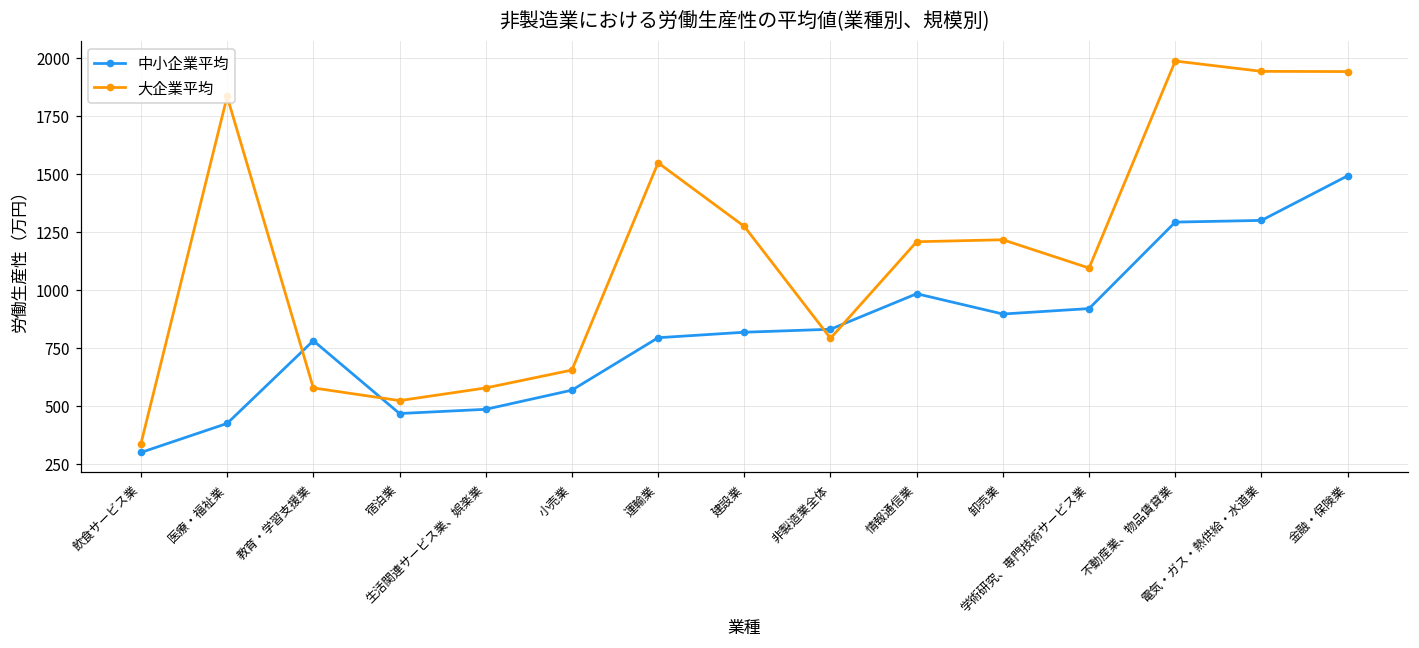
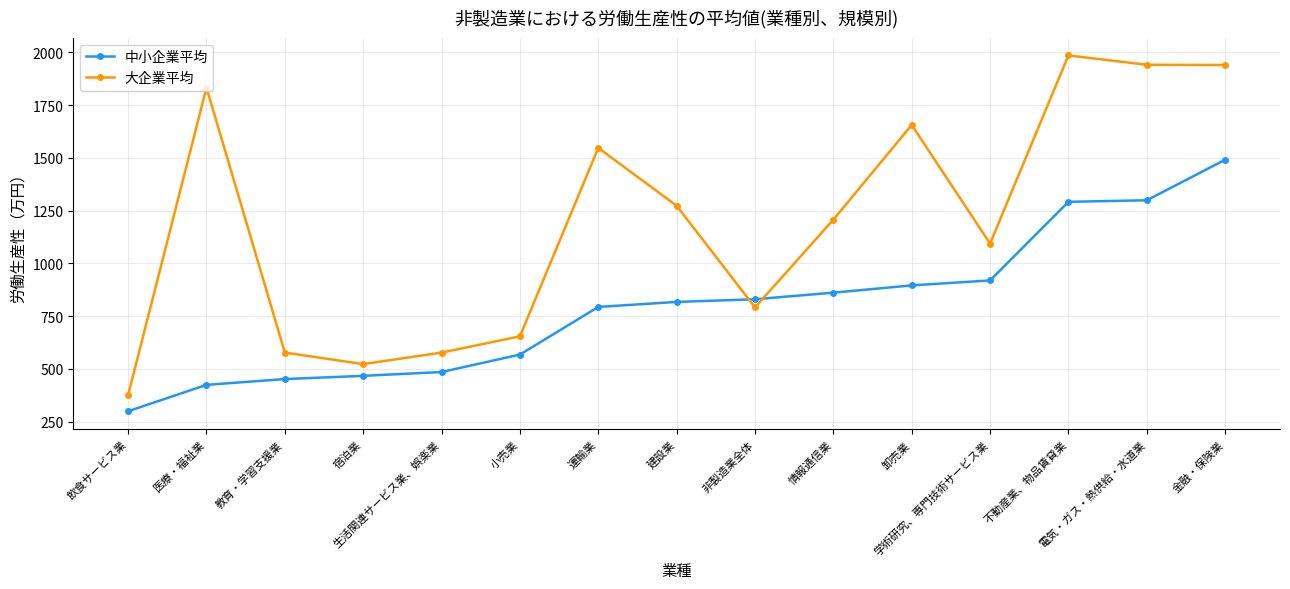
  {
    "中小企業平均": {
      "飲食サービス業": 300,
      "医療・福祉業": 420,
-     "教育・学習支援業": 780,
+     "教育・学習支援業": 450,
      "宿泊業": 470,
      "生活関連サービス業、娯楽業": 490,
      "小売業": 570,
      "運輸業": 790,
      "建設業": 820,
      "非製造業全体": 830,
-     "情報通信業": 980,
+     "情報通信業": 860,
      "卸売業": 900,
      "学術研究、専門技術サービス業": 920,
      "不動産業、物品賃貸業": 1290,
      "電気・ガス・熱供給・水道業": 1300,
      "金融・保険業": 1490
    },
    "大企業平均": {
-     "飲食サービス業": 340,
+     "飲食サービス業": 380,
      "教育・学習支援業": 580,
      "宿泊業": 520,
      "生活関連サービス業、娯楽業": 580,
      "小売業": 650,
      "運輸業": 1550,
      "建設業": 1270,
      "非製造業全体": 790,
      "情報通信業": 1210,
-     "卸売業": 1220,
+     "卸売業": 1660,
      "学術研究、専門技術サービス業": 1090,
      "不動産業、物品賃貸業": 1990,
      "電気・ガス・熱供給・水道業": 1940,
      "金融・保険業": 1940
    }
  }
